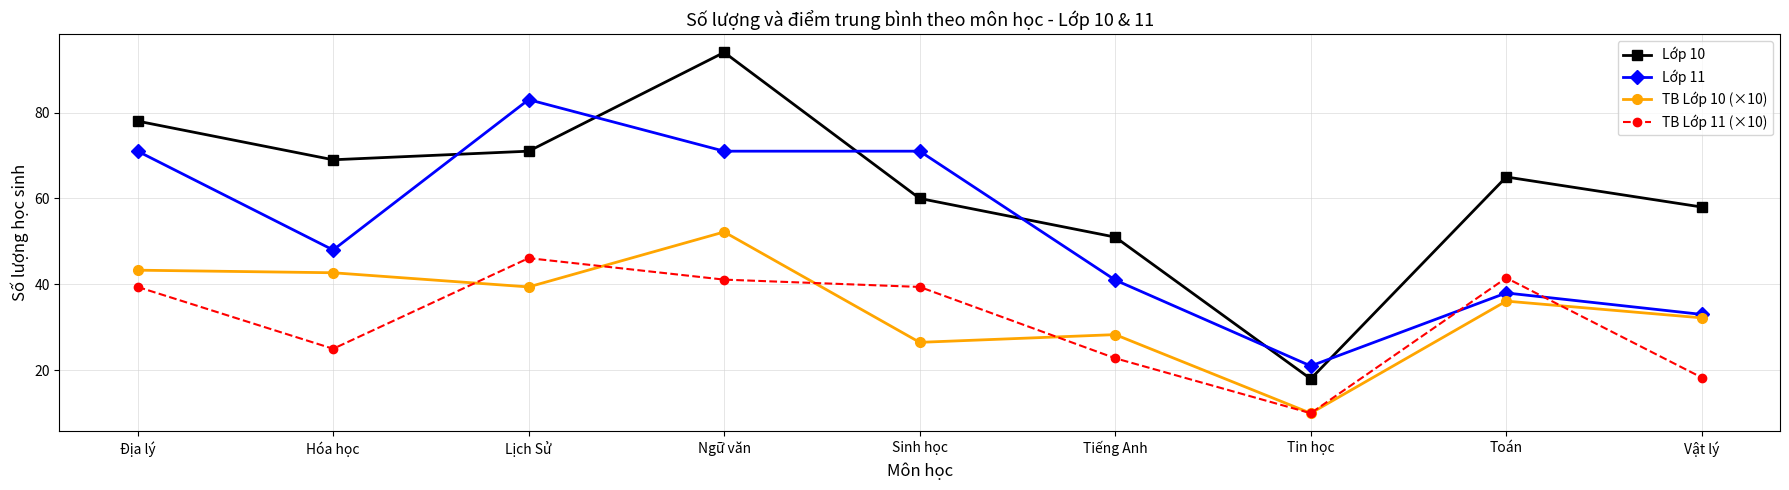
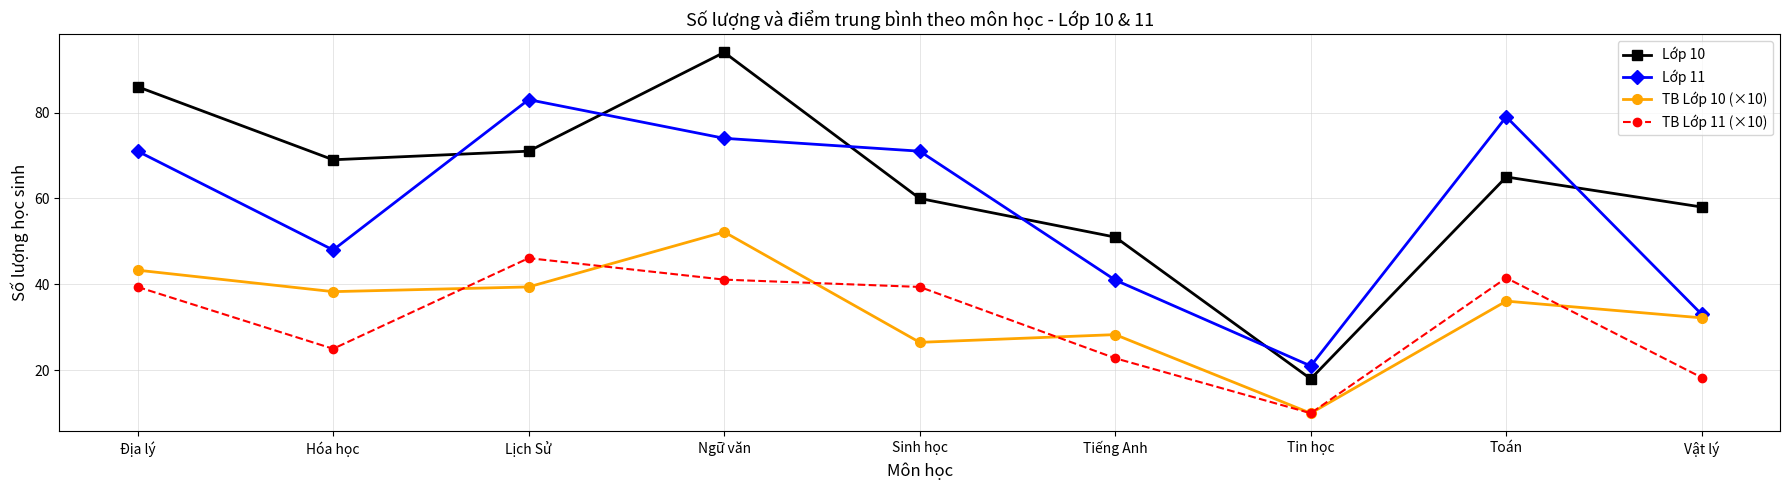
  {
    "Lớp 10": {
-     "Địa lý": 78,
+     "Địa lý": 86,
      "Hóa học": 69,
      "Lịch Sử": 71,
      "Ngữ văn": 94,
      "Sinh học": 60,
      "Tiếng Anh": 51,
      "Tin học": 18,
      "Toán": 65,
      "Vật lý": 58
    },
    "Lớp 11": {
      "Địa lý": 71,
      "Hóa học": 48,
      "Lịch Sử": 83,
-     "Ngữ văn": 71,
+     "Ngữ văn": 74,
      "Sinh học": 71,
      "Tiếng Anh": 41,
      "Tin học": 21,
-     "Toán": 38,
+     "Toán": 79,
      "Vật lý": 33
    },
    "TB Lớp 10 (×10)": {
      "Địa lý": 43,
-     "Hóa học": 43,
+     "Hóa học": 38,
      "Lịch Sử": 39,
      "Ngữ văn": 52,
      "Sinh học": 27,
      "Tiếng Anh": 28,
      "Toán": 36,
      "Vật lý": 32
    },
    "TB Lớp 11 (×10)": {
      "Địa lý": 39,
      "Hóa học": 25,
      "Lịch Sử": 46,
      "Ngữ văn": 41,
      "Sinh học": 39,
      "Tiếng Anh": 23,
      "Toán": 42,
      "Vật lý": 18
    }
  }
